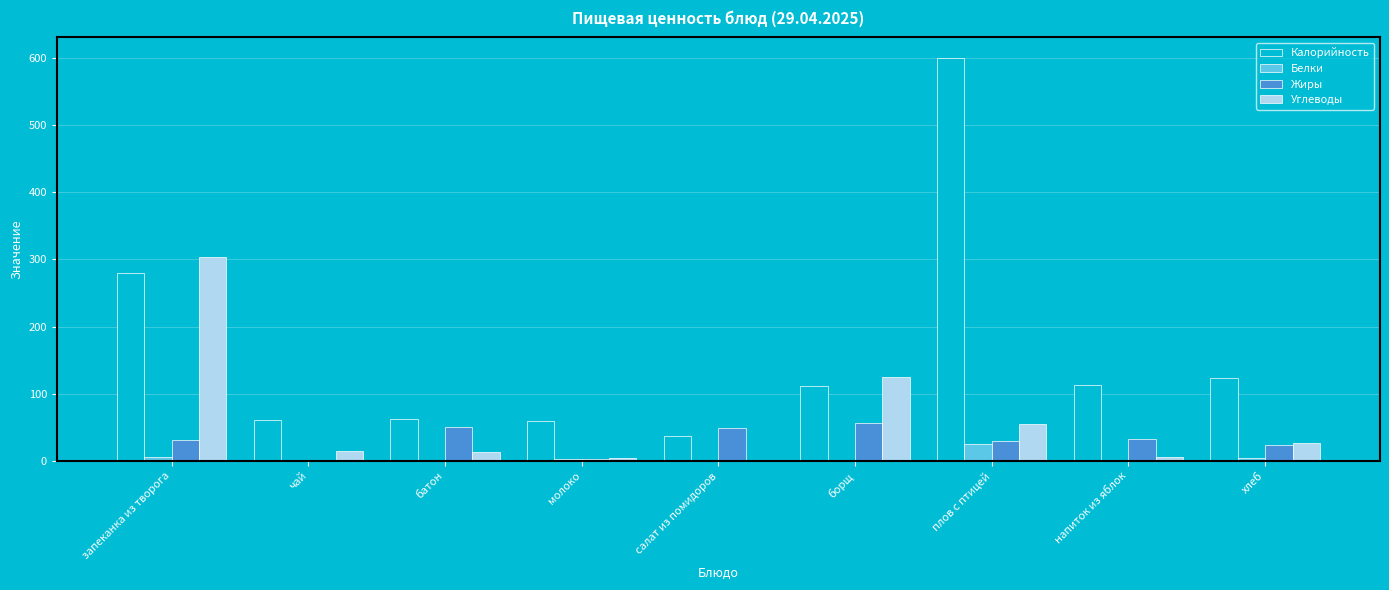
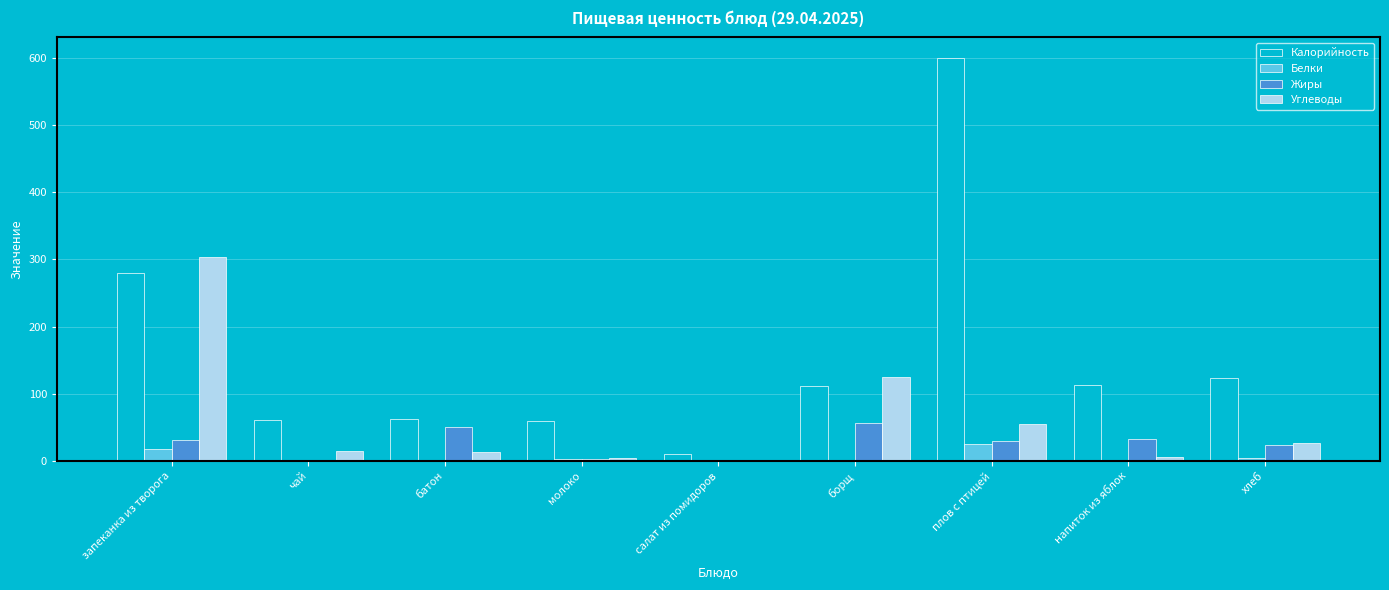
  {
    "Калорийность": {
      "запеканка из творога": 280,
      "чай": 60,
      "батон": 60,
      "молоко": 60,
-     "салат из помидоров": 40,
+     "салат из помидоров": 10,
      "борщ": 110,
      "плов с птицей": 600,
      "напиток из яблок": 110,
      "хлеб": 120
    },
    "Белки": {
-     "запеканка из творога": 10,
+     "запеканка из творога": 20,
      "чай": 0,
      "салат из помидоров": 0,
      "плов с птицей": 30,
      "напиток из яблок": 0,
      "хлеб": 10
    },
    "Жиры": {
      "запеканка из творога": 30,
      "чай": 0,
      "батон": 50,
-     "салат из помидоров": 50,
+     "салат из помидоров": 0,
      "борщ": 60,
      "плов с птицей": 30,
      "напиток из яблок": 30,
      "хлеб": 20
    },
    "Углеводы": {
      "запеканка из творога": 300,
      "чай": 20,
      "батон": 10,
      "молоко": 10,
      "борщ": 130,
      "плов с птицей": 60,
      "напиток из яблок": 10,
      "хлеб": 30
    }
  }
